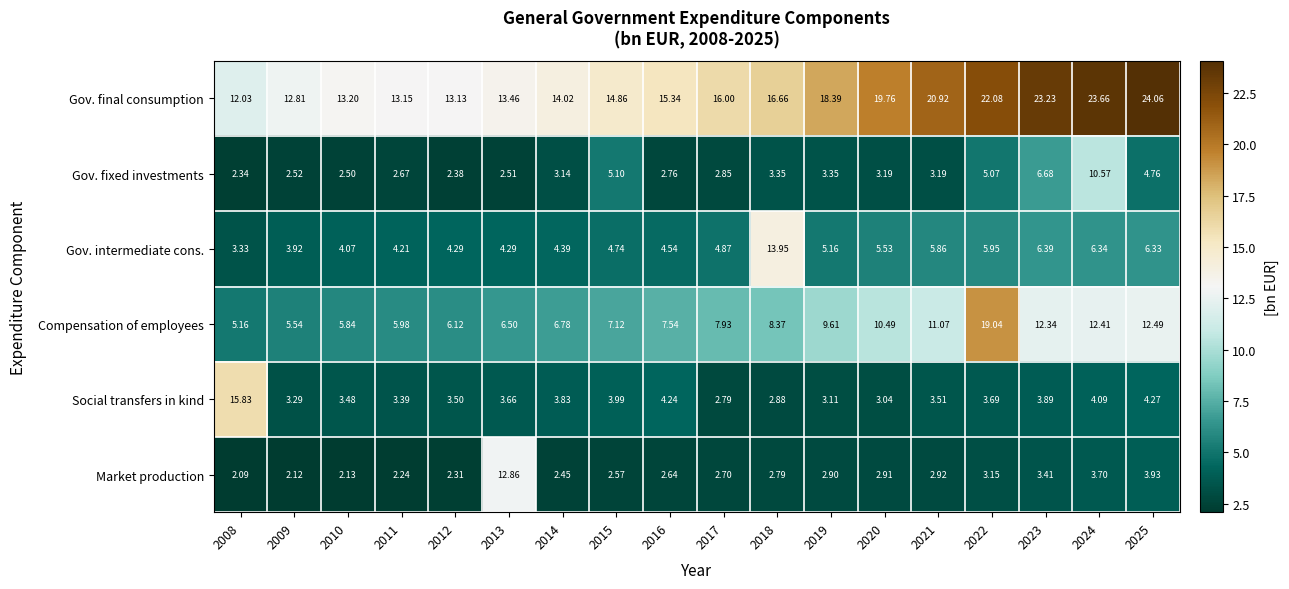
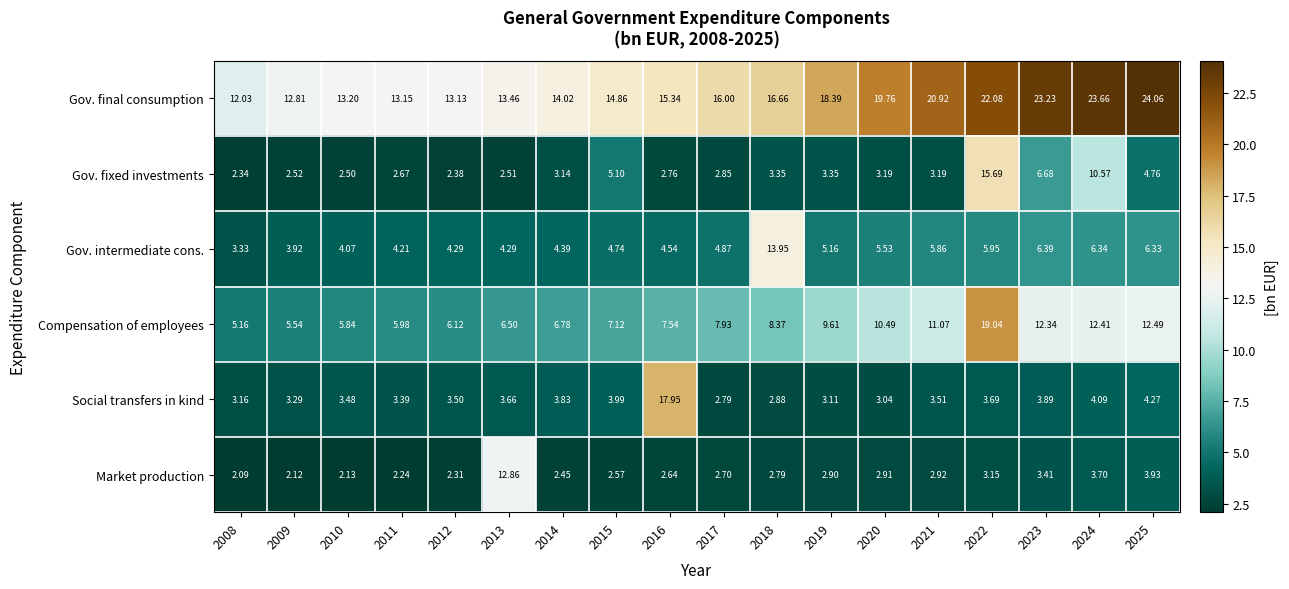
  {
    "Gov. final consumption": {
      "2008": 12.03,
      "2009": 12.81,
      "2010": 13.20,
      "2011": 13.15,
      "2012": 13.13,
      "2013": 13.46,
      "2014": 14.02,
      "2015": 14.86,
      "2016": 15.34,
      "2017": 16.00,
      "2018": 16.66,
      "2019": 18.39,
      "2020": 19.76,
      "2021": 20.92,
      "2022": 22.08,
      "2023": 23.23,
      "2024": 23.66,
      "2025": 24.06
    },
    "Gov. fixed investments": {
      "2008": 2.34,
      "2009": 2.52,
      "2010": 2.50,
      "2011": 2.67,
      "2012": 2.38,
      "2013": 2.51,
      "2014": 3.14,
      "2015": 5.10,
      "2016": 2.76,
      "2017": 2.85,
      "2018": 3.35,
      "2019": 3.35,
      "2020": 3.19,
      "2021": 3.19,
-     "2022": 5.07,
+     "2022": 15.69,
      "2023": 6.68,
      "2024": 10.57,
      "2025": 4.76
    },
    "Gov. intermediate cons.": {
      "2008": 3.33,
      "2009": 3.92,
      "2010": 4.07,
      "2011": 4.21,
      "2012": 4.29,
      "2013": 4.29,
      "2014": 4.39,
      "2015": 4.74,
      "2016": 4.54,
      "2017": 4.87,
      "2018": 13.95,
      "2019": 5.16,
      "2020": 5.53,
      "2021": 5.86,
      "2022": 5.95,
      "2023": 6.39,
      "2024": 6.34,
      "2025": 6.33
    },
    "Compensation of employees": {
      "2008": 5.16,
      "2009": 5.54,
      "2010": 5.84,
      "2011": 5.98,
      "2012": 6.12,
      "2013": 6.50,
      "2014": 6.78,
      "2015": 7.12,
      "2016": 7.54,
      "2017": 7.93,
      "2018": 8.37,
      "2019": 9.61,
      "2020": 10.49,
      "2021": 11.07,
      "2022": 19.04,
      "2023": 12.34,
      "2024": 12.41,
      "2025": 12.49
    },
    "Social transfers in kind": {
-     "2008": 15.83,
+     "2008": 3.16,
      "2009": 3.29,
      "2010": 3.48,
      "2011": 3.39,
      "2012": 3.50,
      "2013": 3.66,
      "2014": 3.83,
      "2015": 3.99,
-     "2016": 4.24,
+     "2016": 17.95,
      "2017": 2.79,
      "2018": 2.88,
      "2019": 3.11,
      "2020": 3.04,
      "2021": 3.51,
      "2022": 3.69,
      "2023": 3.89,
      "2024": 4.09,
      "2025": 4.27
    },
    "Market production": {
      "2008": 2.09,
      "2009": 2.12,
      "2010": 2.13,
      "2011": 2.24,
      "2012": 2.31,
      "2013": 12.86,
      "2014": 2.45,
      "2015": 2.57,
      "2016": 2.64,
      "2017": 2.70,
      "2018": 2.79,
      "2019": 2.90,
      "2020": 2.91,
      "2021": 2.92,
      "2022": 3.15,
      "2023": 3.41,
      "2024": 3.70,
      "2025": 3.93
    }
  }
